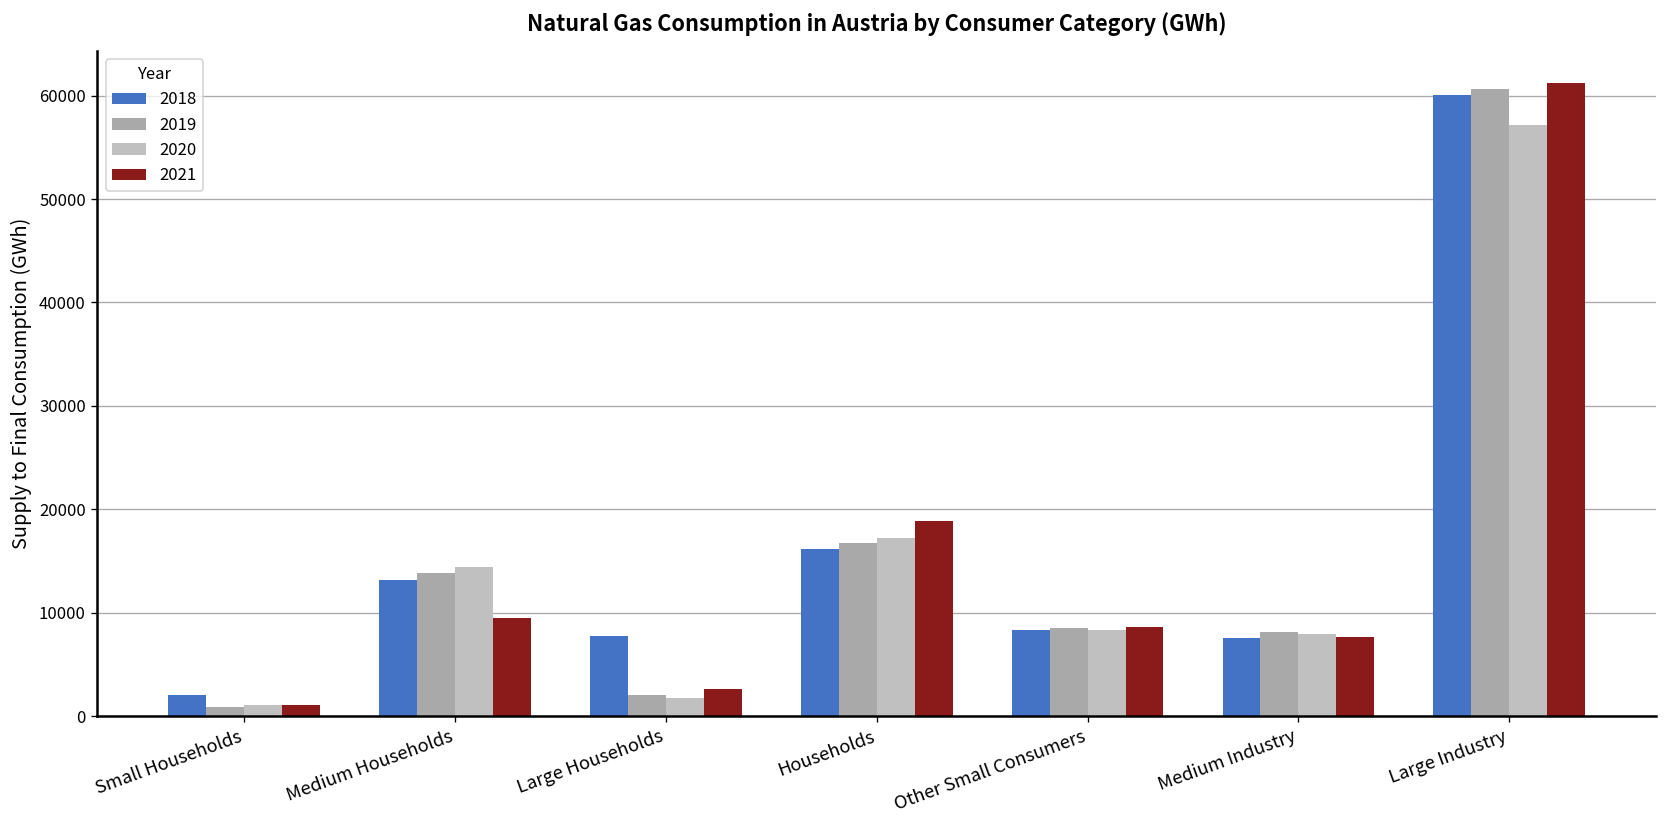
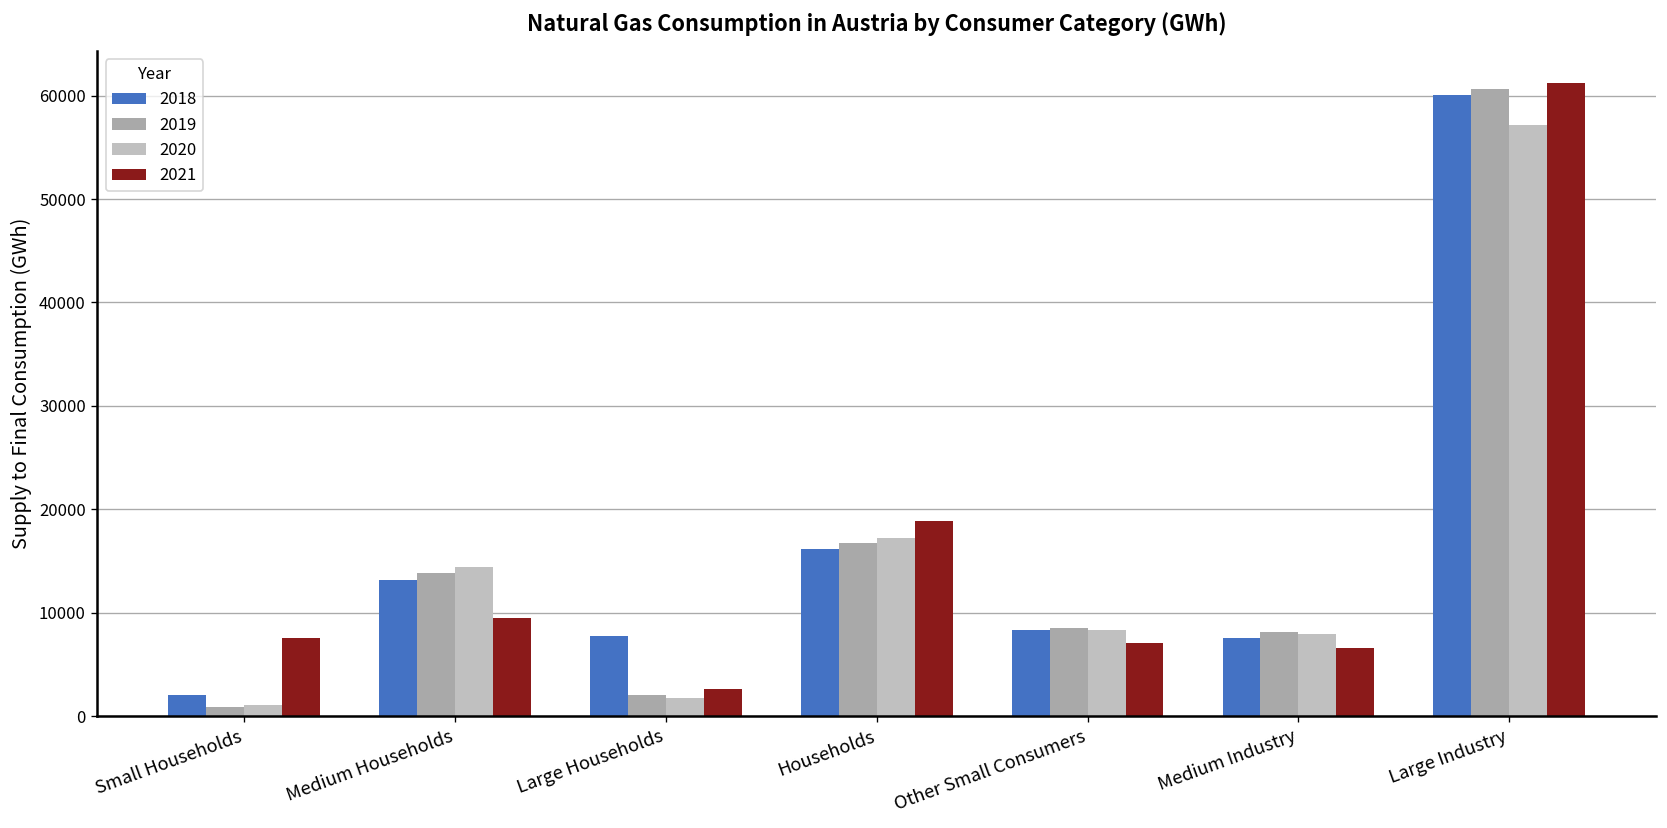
  {
    "2018": {
      "Small Households": 2000,
      "Medium Households": 13000,
      "Large Households": 8000,
      "Households": 16000,
      "Other Small Consumers": 8000,
      "Medium Industry": 8000,
      "Large Industry": 60000
    },
    "2021": {
-     "Small Households": 1000,
+     "Small Households": 8000,
      "Medium Households": 9000,
      "Large Households": 3000,
      "Households": 19000,
-     "Other Small Consumers": 9000,
-     "Medium Industry": 8000,
+     "Other Small Consumers": 7000,
+     "Medium Industry": 7000,
      "Large Industry": 61000
    }
  }
